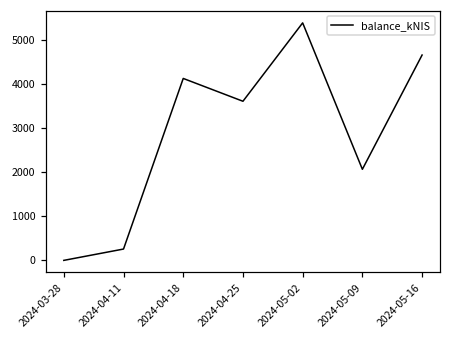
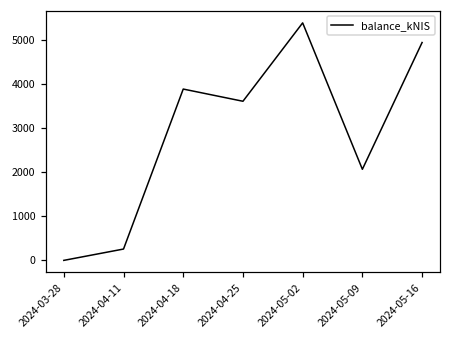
  {
    "2024-03-28": 0,
    "2024-04-11": 300,
-   "2024-04-18": 4100,
+   "2024-04-18": 3900,
    "2024-04-25": 3600,
    "2024-05-02": 5400,
    "2024-05-09": 2100,
-   "2024-05-16": 4700
+   "2024-05-16": 4900
  }
